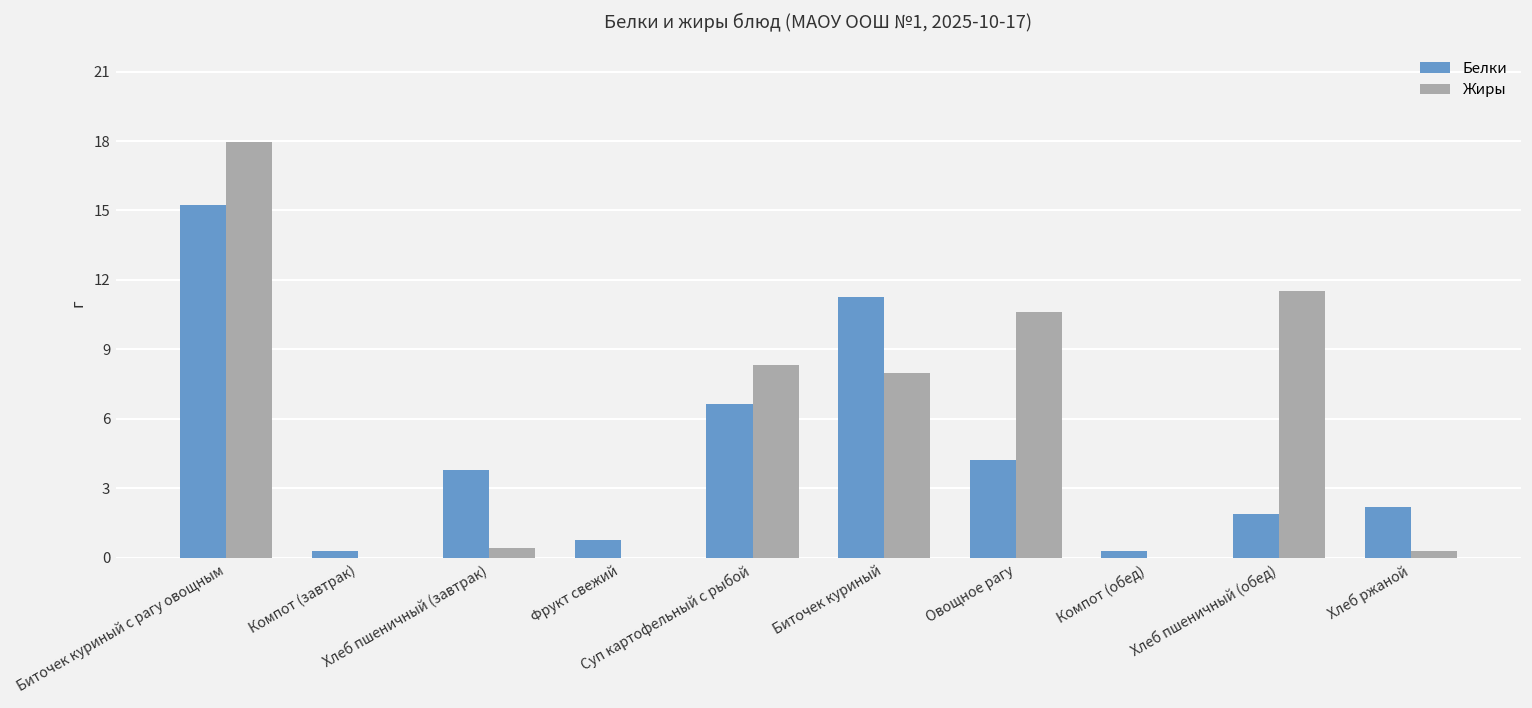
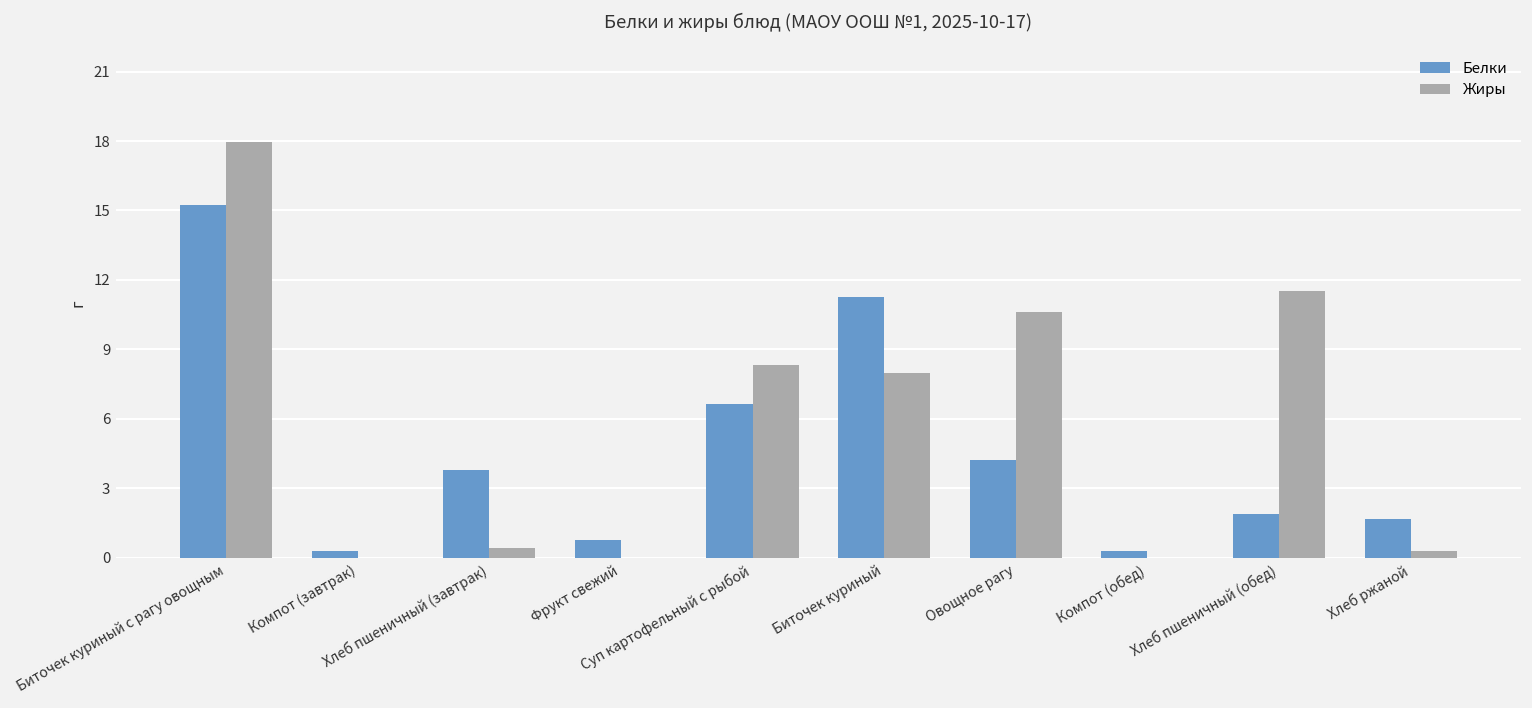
  {
    "Белки": {
      "Биточек куриный с рагу овощным": 15.3,
      "Компот (завтрак)": 0.3,
      "Хлеб пшеничный (завтрак)": 3.8,
      "Фрукт свежий": 0.8,
      "Суп картофельный с рыбой": 6.6,
      "Биточек куриный": 11.3,
      "Овощное рагу": 4.2,
      "Компот (обед)": 0.3,
      "Хлеб пшеничный (обед)": 1.9,
-     "Хлеб ржаной": 2.2
+     "Хлеб ржаной": 1.7
    },
    "Жиры": {
      "Биточек куриный с рагу овощным": 18.0,
      "Компот (завтрак)": 0.0,
      "Хлеб пшеничный (завтрак)": 0.4,
      "Фрукт свежий": 0.0,
      "Суп картофельный с рыбой": 8.3,
      "Биточек куриный": 8.0,
      "Овощное рагу": 10.6,
      "Компот (обед)": 0.0,
      "Хлеб пшеничный (обед)": 11.5,
      "Хлеб ржаной": 0.3
    }
  }
